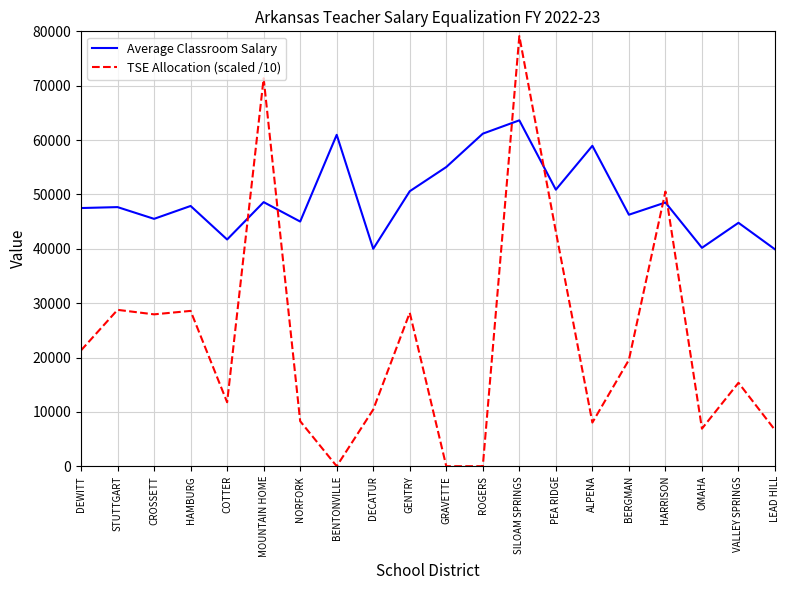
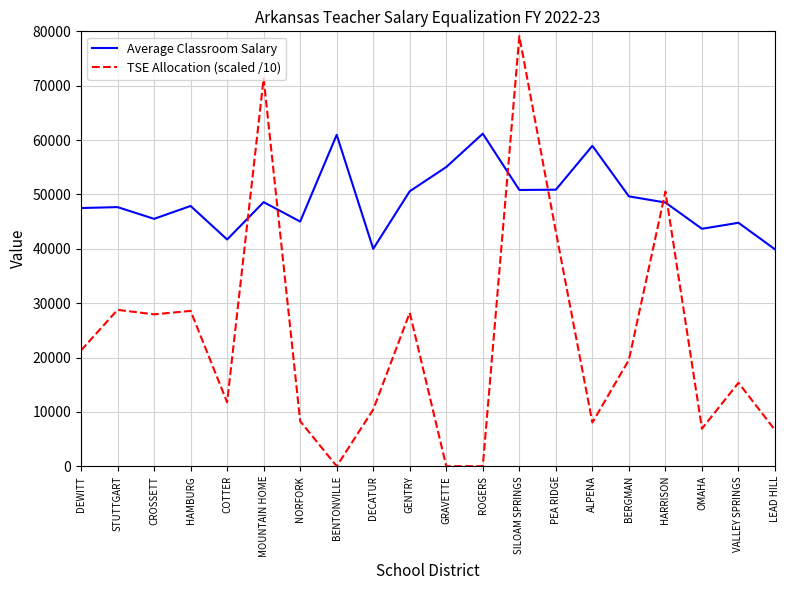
  {
    "Average Classroom Salary": {
      "DEWITT": 47000,
      "STUTTGART": 48000,
      "CROSSETT": 46000,
      "HAMBURG": 48000,
      "COTTER": 42000,
      "MOUNTAIN HOME": 49000,
      "NORFORK": 45000,
      "BENTONVILLE": 61000,
      "DECATUR": 40000,
      "GENTRY": 51000,
      "GRAVETTE": 55000,
      "ROGERS": 61000,
-     "SILOAM SPRINGS": 64000,
+     "SILOAM SPRINGS": 51000,
      "PEA RIDGE": 51000,
      "ALPENA": 59000,
-     "BERGMAN": 46000,
+     "BERGMAN": 50000,
      "HARRISON": 49000,
-     "OMAHA": 40000,
+     "OMAHA": 44000,
      "VALLEY SPRINGS": 45000,
      "LEAD HILL": 40000
    },
    "TSE Allocation (scaled /10)": {
      "DEWITT": 21000,
      "STUTTGART": 29000,
      "CROSSETT": 28000,
      "HAMBURG": 29000,
      "COTTER": 12000,
      "NORFORK": 8000,
      "BENTONVILLE": 0,
      "DECATUR": 10000,
      "GENTRY": 28000,
      "GRAVETTE": 0,
      "ROGERS": 0,
      "SILOAM SPRINGS": 79000,
      "PEA RIDGE": 43000,
      "ALPENA": 8000,
      "BERGMAN": 20000,
      "HARRISON": 51000,
      "OMAHA": 7000,
      "VALLEY SPRINGS": 15000,
      "LEAD HILL": 7000
    }
  }
